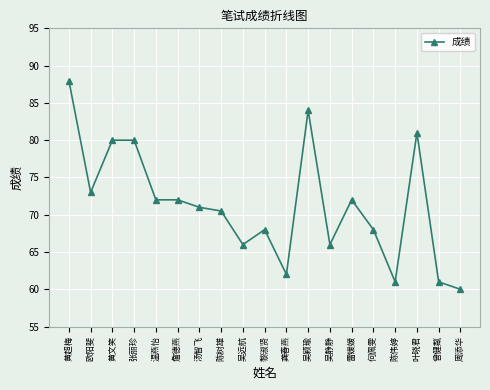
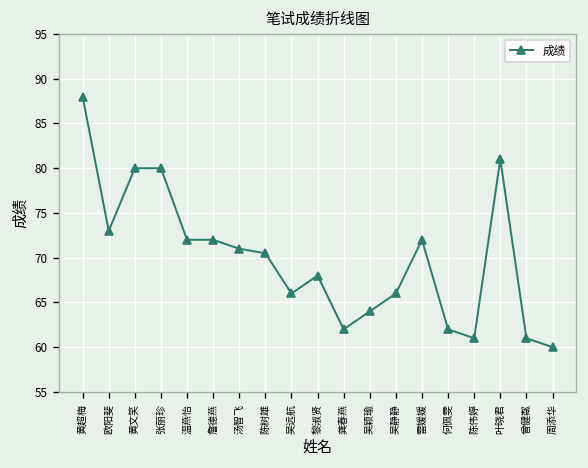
  {
    "黄超梅": 88,
    "欧阳斐": 73,
    "黄文笑": 80,
    "张丽珍": 80,
    "温燕怡": 72,
    "詹德燕": 72,
    "汤智飞": 71,
    "陈树雄": 71,
    "吴远航": 66,
    "黎淑贤": 68,
    "龚春燕": 62,
-   "吴颖瑜": 84,
+   "吴颖瑜": 64,
    "吴静静": 66,
    "雷媛媛": 72,
-   "何佩雯": 68,
+   "何佩雯": 62,
    "陈伟婷": 61,
    "叶晓君": 81,
    "曾健粼": 61,
    "周添华": 60
  }
